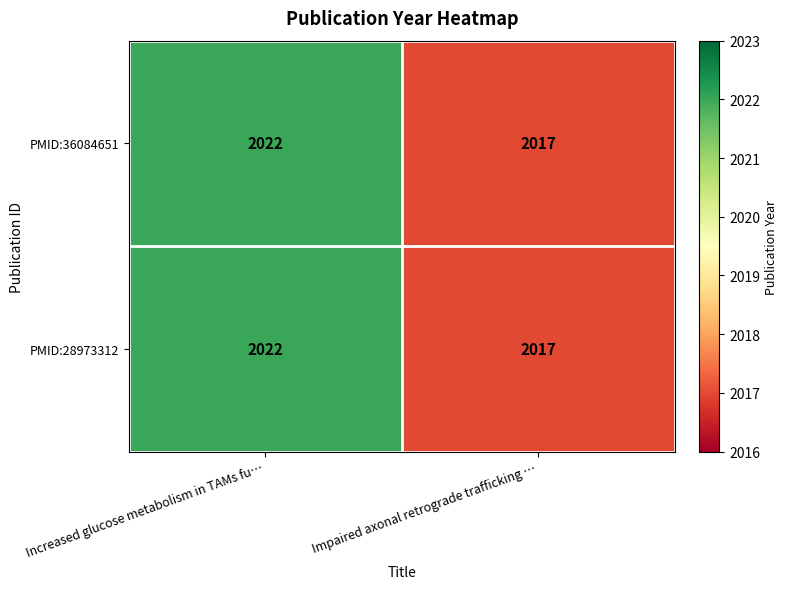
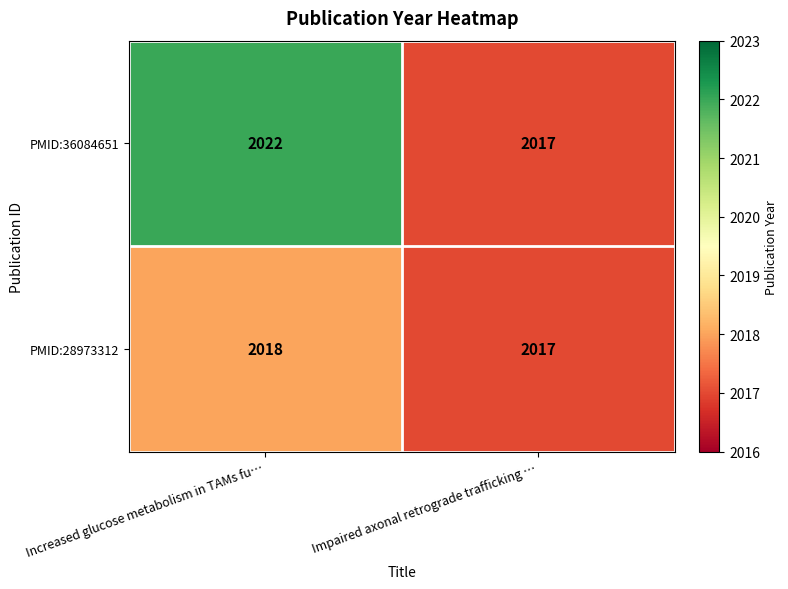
  {
    "PMID:36084651": {
      "Increased glucose metabolism in TAMs fu…": 2022,
      "Impaired axonal retrograde trafficking …": 2017
    },
    "PMID:28973312": {
-     "Increased glucose metabolism in TAMs fu…": 2022,
+     "Increased glucose metabolism in TAMs fu…": 2018,
      "Impaired axonal retrograde trafficking …": 2017
    }
  }
